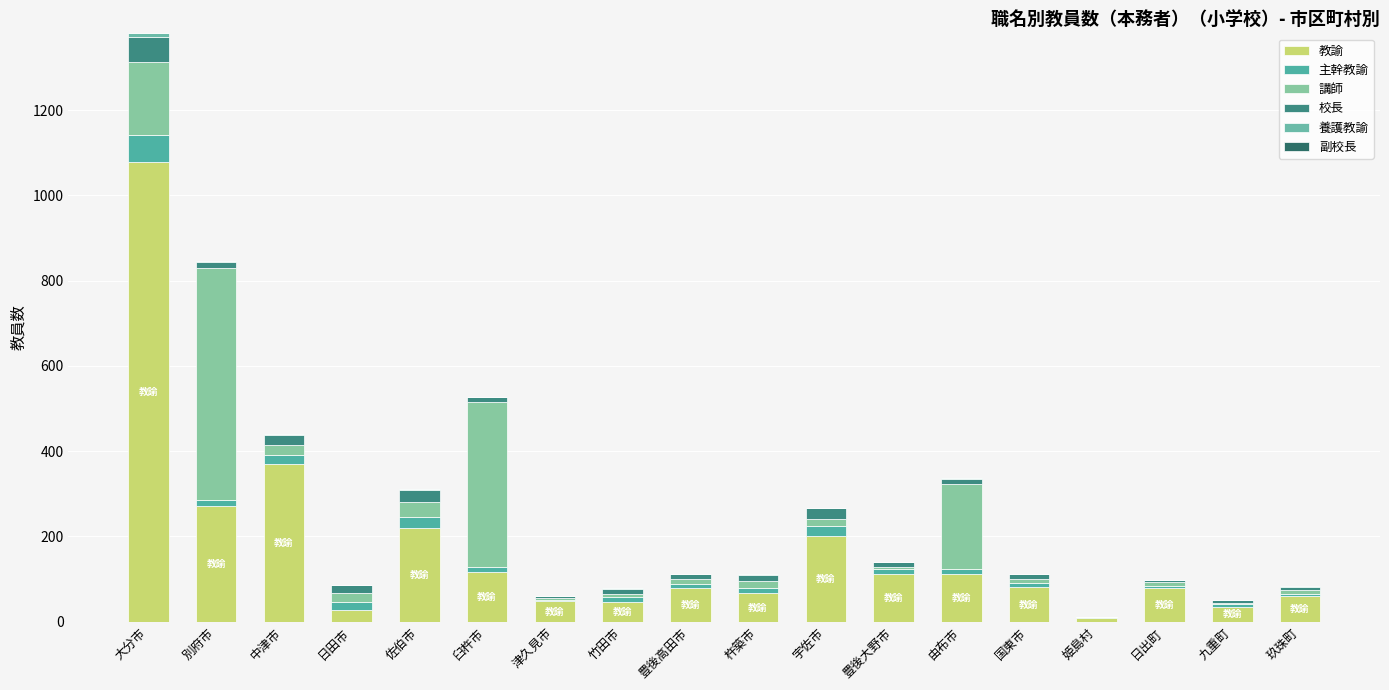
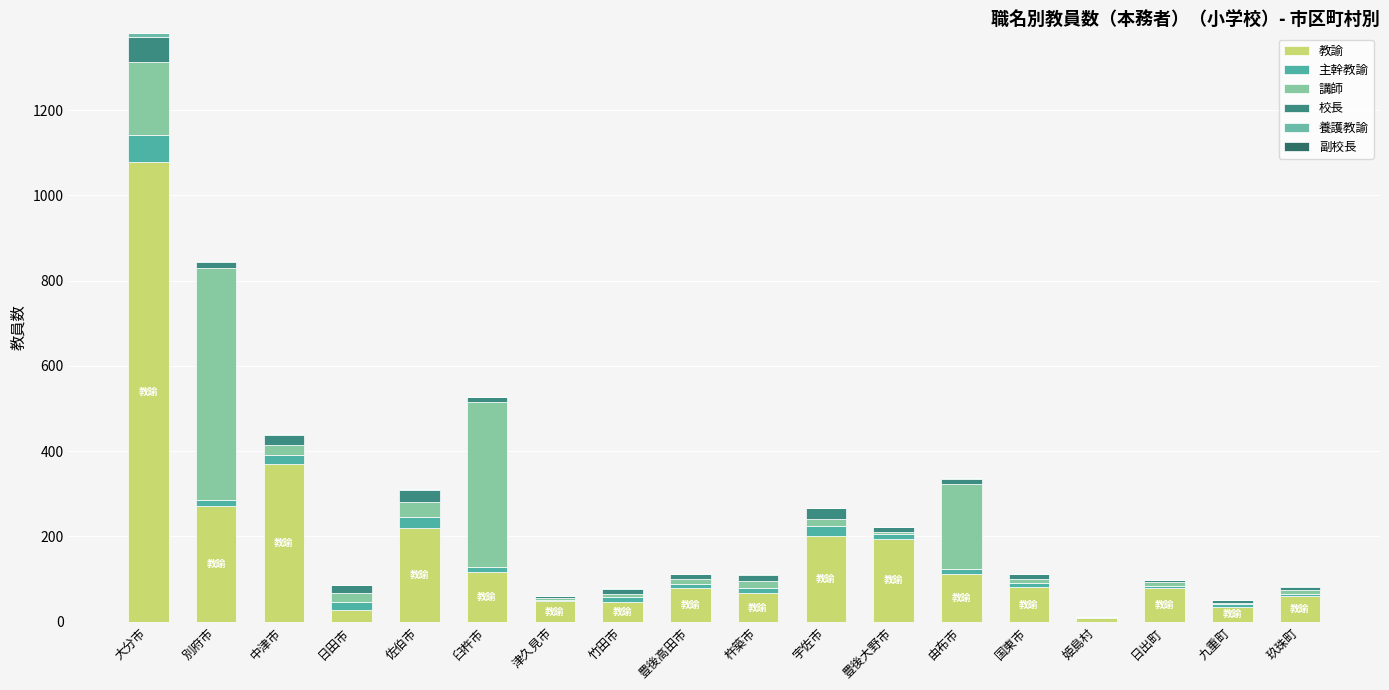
  {
    "教諭": {
      "大分市": 1080,
      "別府市": 270,
      "中津市": 370,
      "日田市": 30,
      "佐伯市": 220,
      "臼杵市": 120,
      "津久見市": 50,
      "竹田市": 50,
      "豊後高田市": 80,
      "杵築市": 70,
      "宇佐市": 200,
-     "豊後大野市": 110,
+     "豊後大野市": 200,
      "由布市": 110,
      "国東市": 80,
      "姫島村": 10,
      "日出町": 80,
      "九重町": 40,
      "玖珠町": 60
    },
    "講師": {
      "大分市": 170,
      "別府市": 540,
      "中津市": 30,
      "日田市": 20,
      "佐伯市": 40,
      "臼杵市": 390,
      "竹田市": 10,
      "豊後高田市": 10,
      "杵築市": 20,
      "宇佐市": 20,
      "豊後大野市": 10,
      "由布市": 200,
      "国東市": 10,
      "日出町": 10,
      "玖珠町": 10
    }
  }
